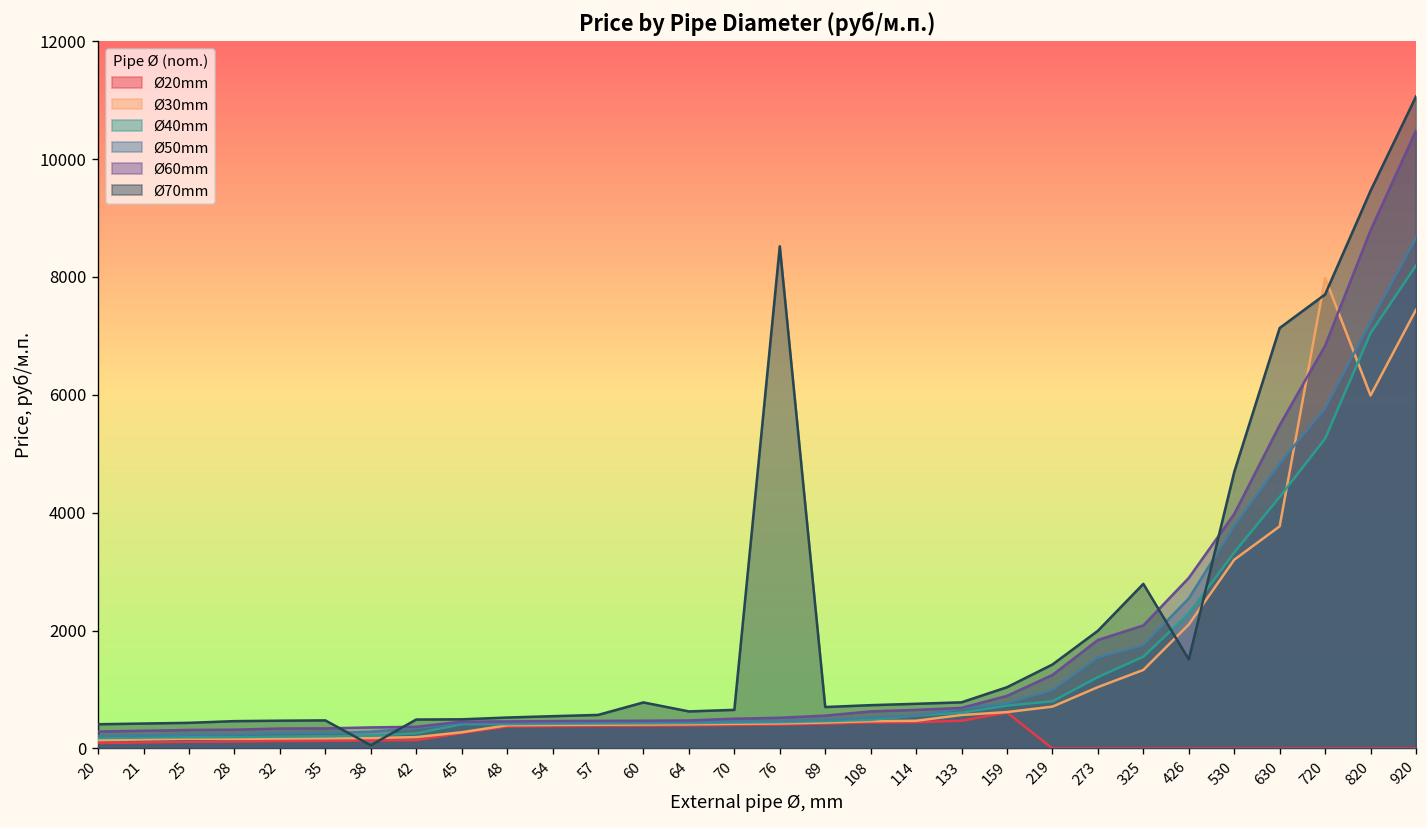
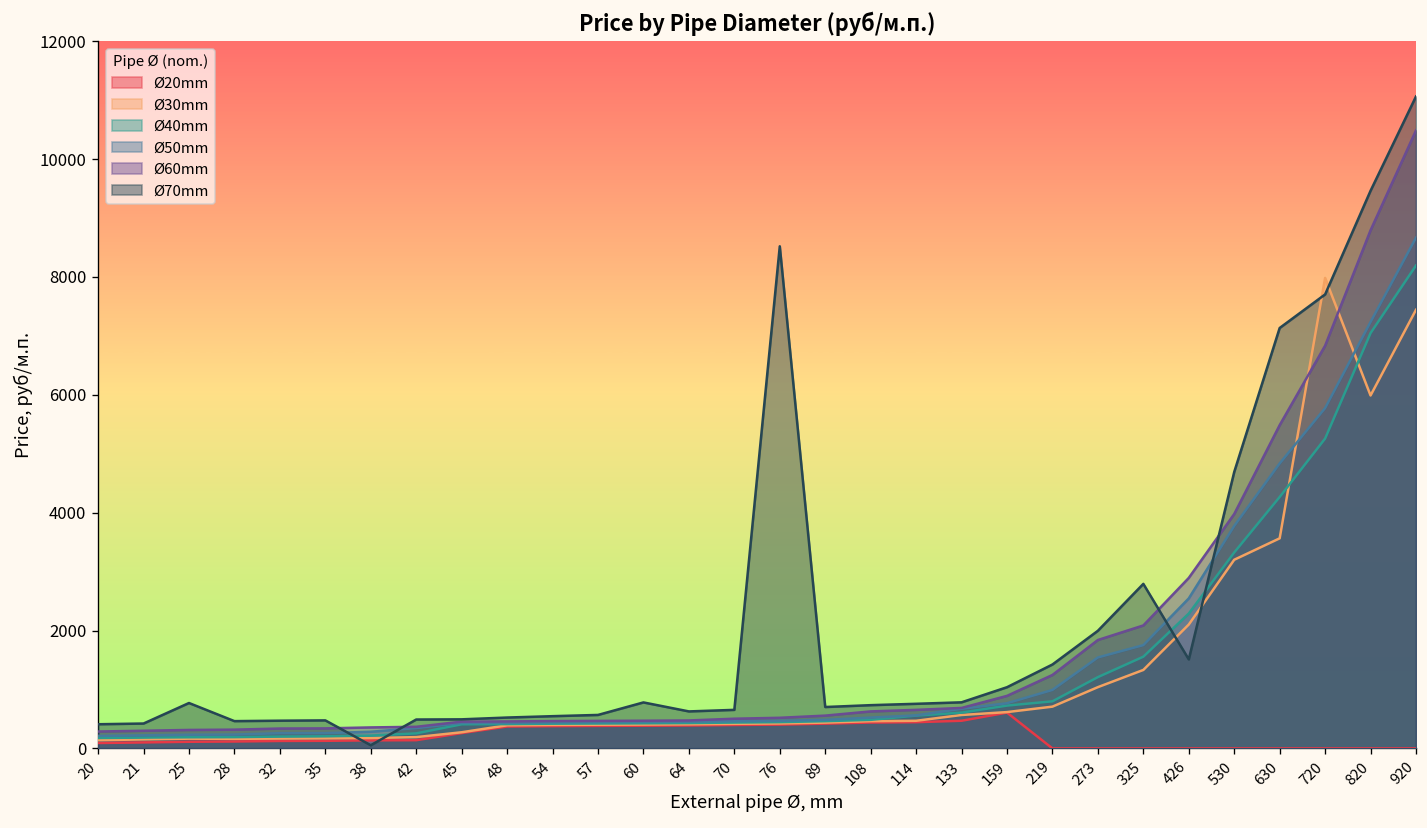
  {
    "Ø20mm": {
      "133": 500,
      "219": 0,
      "273": 0,
      "325": 0,
      "426": 0,
      "530": 0,
      "630": 0,
      "720": 0,
      "820": 0,
      "920": 0
    },
    "Ø30mm": {
      "219": 700,
      "273": 1000,
      "325": 1300,
      "426": 2100,
      "530": 3200,
-     "630": 3800,
+     "630": 3600,
      "720": 8000,
      "820": 6000,
      "920": 7400
    },
    "Ø70mm": {
      "20": 400,
      "21": 400,
-     "25": 400,
+     "25": 800,
      "28": 500,
      "32": 500,
      "35": 500,
      "38": 100,
      "42": 500,
      "48": 500,
      "54": 500,
      "57": 600,
      "60": 800,
      "64": 600,
      "70": 700,
      "76": 8500,
      "89": 700,
      "108": 700,
      "114": 800,
      "133": 800,
      "159": 1000,
      "219": 1400,
      "273": 2000,
      "325": 2800,
      "426": 1500,
      "530": 4700,
      "630": 7100,
      "720": 7700,
      "820": 9500,
      "920": 11100
    }
  }
